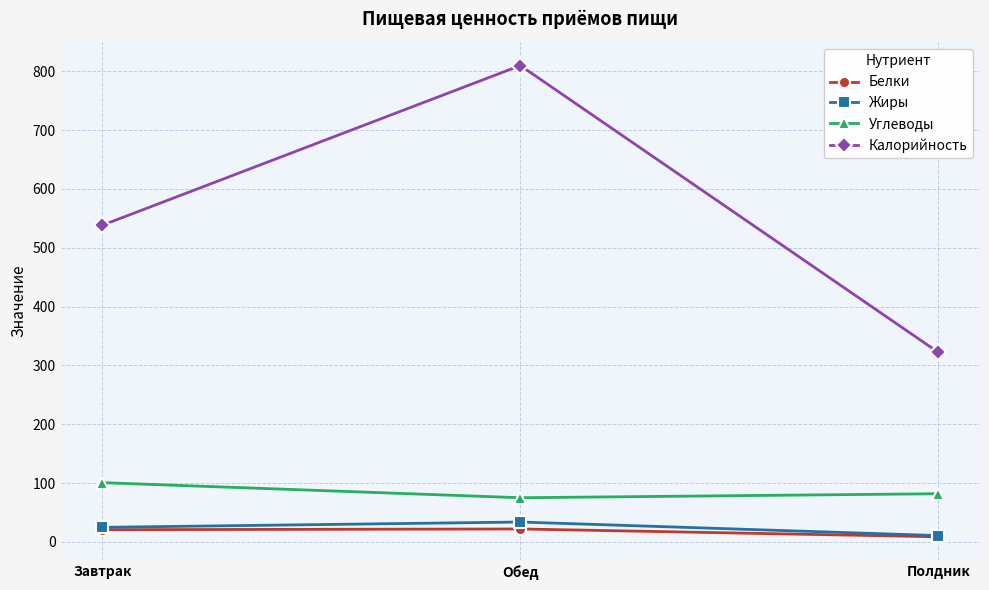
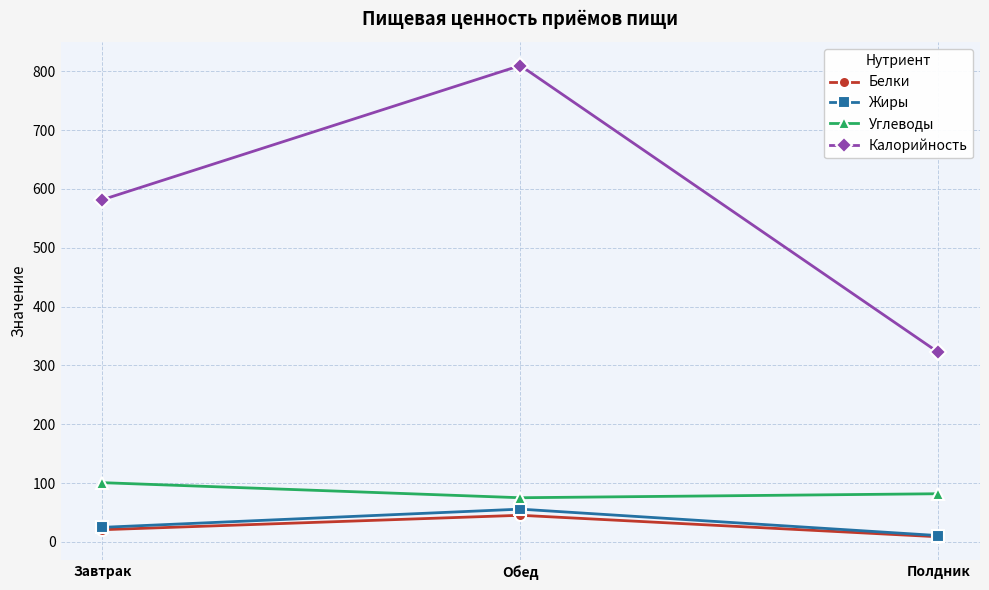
  {
    "Белки": {
-     "Обед": 20
+     "Обед": 50
    },
    "Жиры": {
-     "Обед": 30
+     "Обед": 60
    },
    "Углеводы": {
      "Завтрак": 100,
      "Обед": 80,
      "Полдник": 80
    },
    "Калорийность": {
-     "Завтрак": 540,
+     "Завтрак": 580,
      "Обед": 810,
      "Полдник": 320
    }
  }
